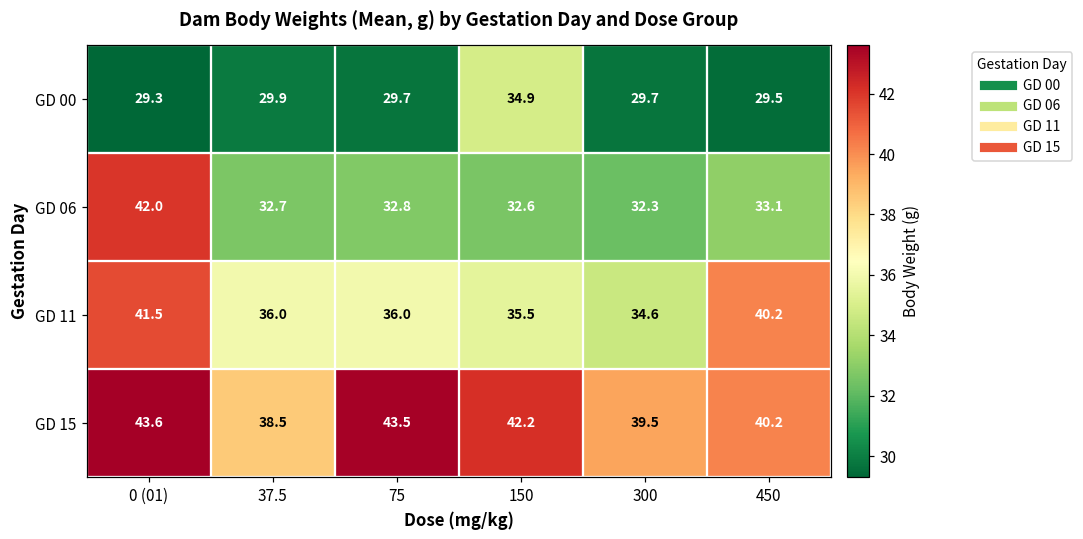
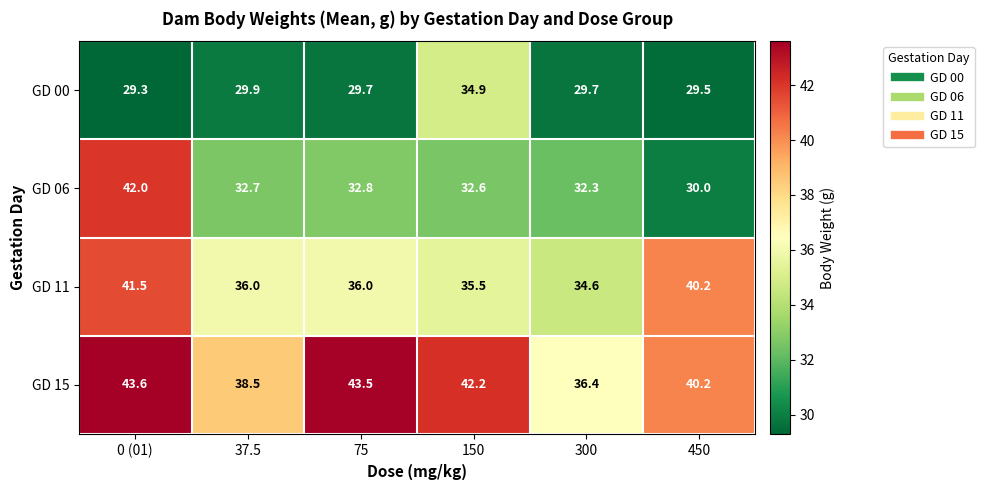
  {
    "GD 00": {
      "0 (01)": 29.3,
      "37.5": 29.9,
      "75": 29.7,
      "150": 34.9,
      "300": 29.7,
      "450": 29.5
    },
    "GD 06": {
      "0 (01)": 42.0,
      "37.5": 32.7,
      "75": 32.8,
      "150": 32.6,
      "300": 32.3,
-     "450": 33.1
+     "450": 30.0
    },
    "GD 11": {
      "0 (01)": 41.5,
      "37.5": 36.0,
      "75": 36.0,
      "150": 35.5,
      "300": 34.6,
      "450": 40.2
    },
    "GD 15": {
      "0 (01)": 43.6,
      "37.5": 38.5,
      "75": 43.5,
      "150": 42.2,
-     "300": 39.5,
+     "300": 36.4,
      "450": 40.2
    }
  }
